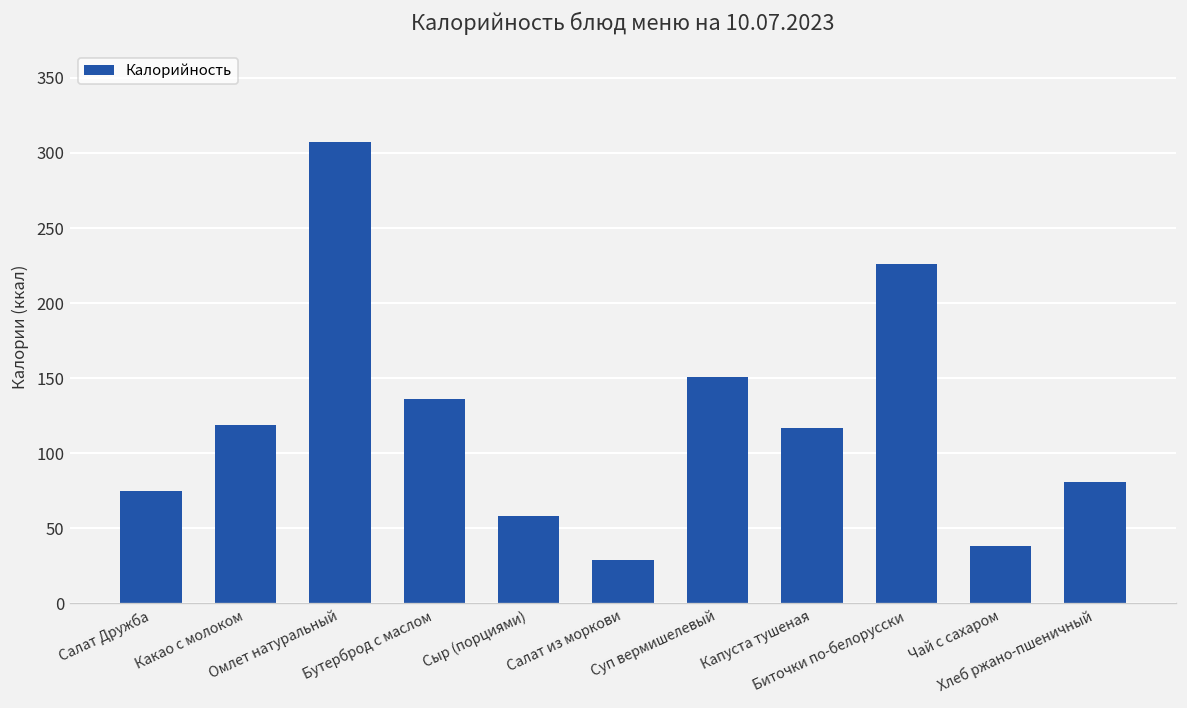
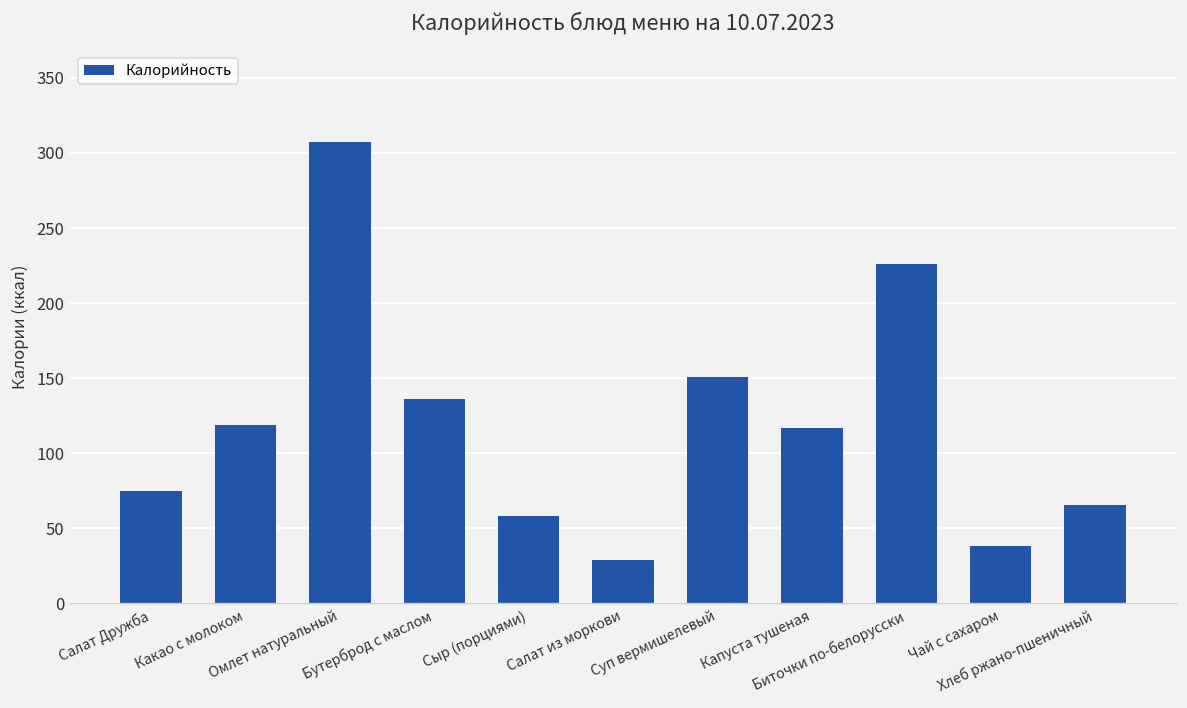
  {
    "Салат Дружба": 75,
    "Какао с молоком": 119,
    "Омлет натуральный": 307,
    "Бутерброд с маслом": 136,
    "Сыр (порциями)": 58,
    "Салат из моркови": 29,
    "Суп вермишелевый": 151,
    "Капуста тушеная": 117,
    "Биточки по-белорусски": 226,
    "Чай с сахаром": 38,
-   "Хлеб ржано-пшеничный": 81
+   "Хлеб ржано-пшеничный": 66
  }
